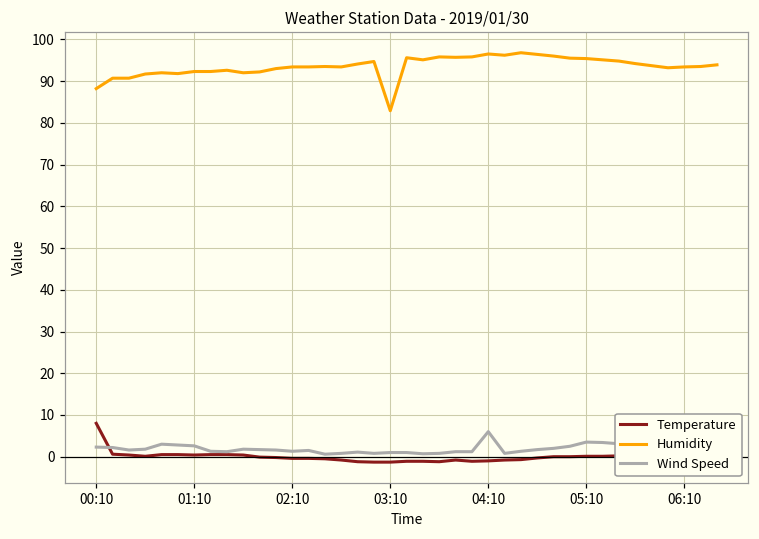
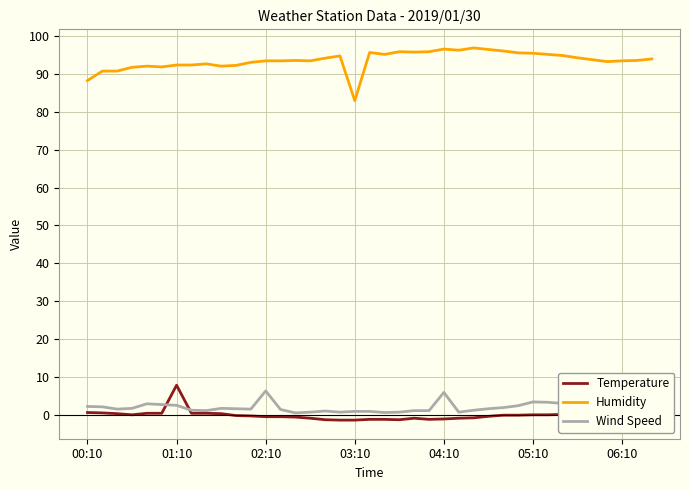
  {
    "Temperature": {
-     "00:10": 8,
-     "01:10": 0,
+     "00:10": 1,
+     "01:10": 8,
      "02:10": 0,
      "03:10": -1,
      "04:10": -1,
      "05:10": 0
    },
    "Humidity": {
      "00:10": 88,
      "01:10": 92,
      "02:10": 93,
      "03:10": 83,
      "04:10": 97,
      "05:10": 95,
      "06:10": 93
    },
    "Wind Speed": {
      "00:10": 2,
      "01:10": 3,
-     "02:10": 1,
+     "02:10": 6,
      "03:10": 1,
      "04:10": 6,
      "05:10": 4
    }
  }
